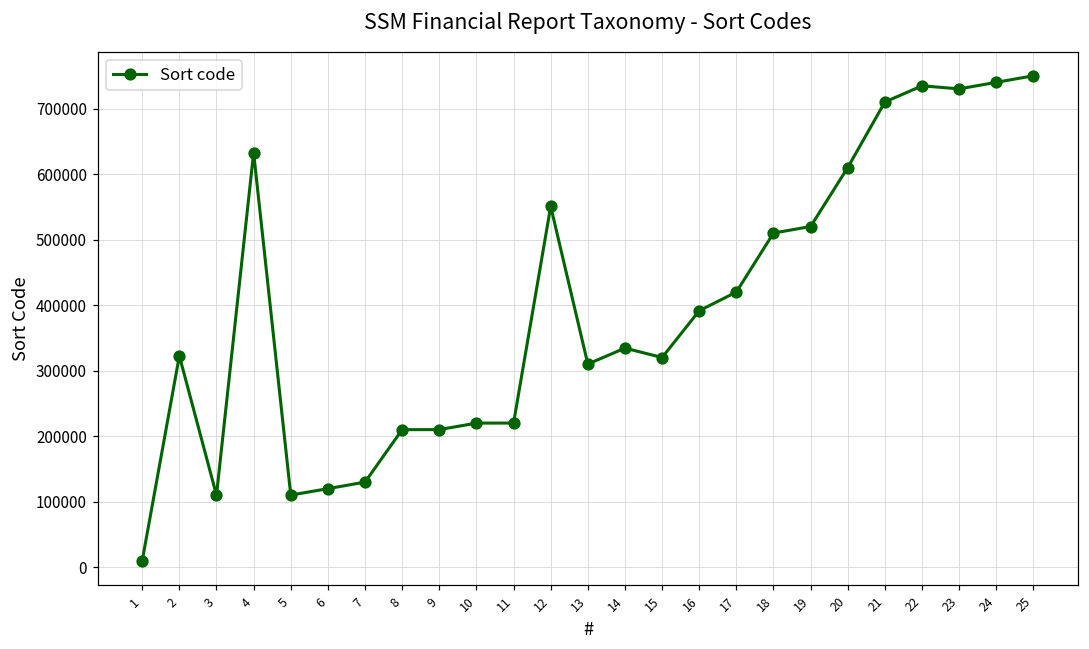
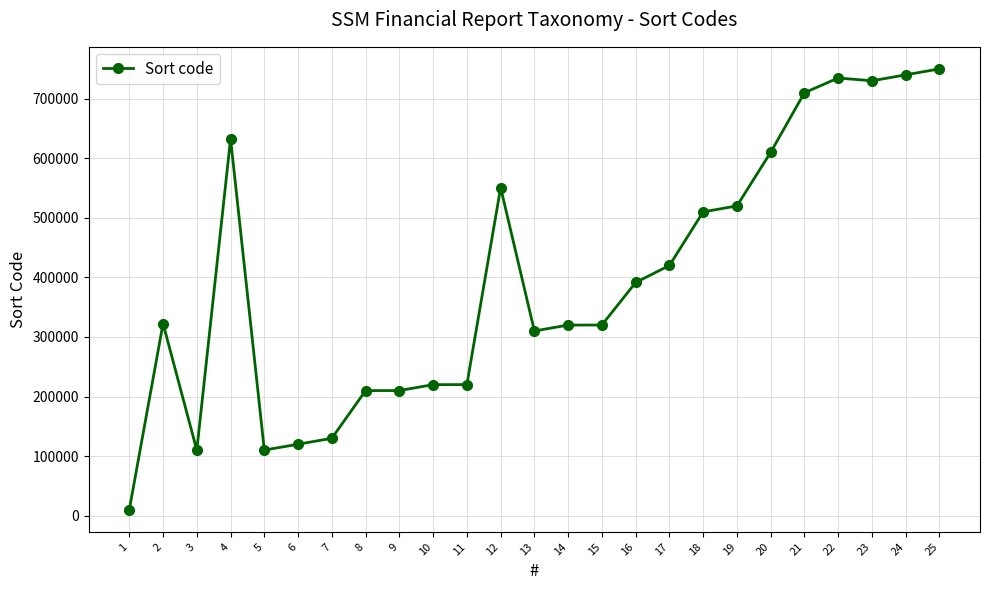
  {
    "1": 10000,
    "2": 320000,
    "3": 110000,
    "4": 630000,
    "5": 110000,
    "6": 120000,
    "7": 130000,
    "8": 210000,
    "9": 210000,
    "10": 220000,
    "11": 220000,
    "12": 550000,
    "13": 310000,
-   "14": 330000,
+   "14": 320000,
    "15": 320000,
    "16": 390000,
    "17": 420000,
    "18": 510000,
    "19": 520000,
    "20": 610000,
    "21": 710000,
    "22": 730000,
    "23": 730000,
    "24": 740000,
    "25": 750000
  }
